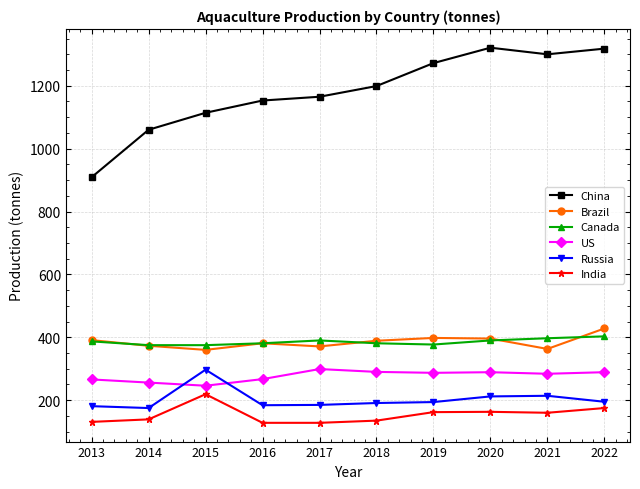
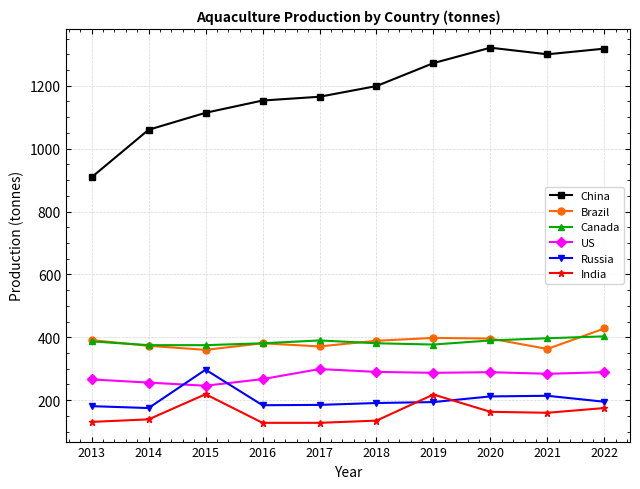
  {
    "China": {
      "2013": 910,
      "2014": 1060,
      "2015": 1110,
      "2016": 1150,
      "2017": 1170,
      "2018": 1200,
      "2019": 1270,
      "2020": 1320,
      "2021": 1300,
      "2022": 1320
    },
    "Brazil": {
      "2015": 360,
      "2017": 370,
      "2019": 400,
      "2021": 360,
      "2022": 430
    },
    "Canada": {
      "2015": 380,
      "2017": 390,
      "2019": 380,
      "2021": 400,
      "2022": 400
    },
    "US": {
      "2013": 270,
      "2014": 260,
      "2015": 250,
      "2016": 270,
      "2017": 300,
      "2018": 290,
      "2019": 290,
      "2020": 290,
      "2021": 280,
      "2022": 290
    },
    "Russia": {
      "2013": 180,
      "2014": 180,
      "2015": 300,
      "2016": 180,
      "2017": 190,
      "2018": 190,
      "2019": 190,
      "2020": 210,
      "2021": 210,
      "2022": 200
    },
    "India": {
      "2013": 130,
      "2014": 140,
      "2015": 220,
      "2016": 130,
      "2017": 130,
      "2018": 140,
-     "2019": 160,
+     "2019": 220,
      "2020": 160,
      "2021": 160,
      "2022": 180
    }
  }
